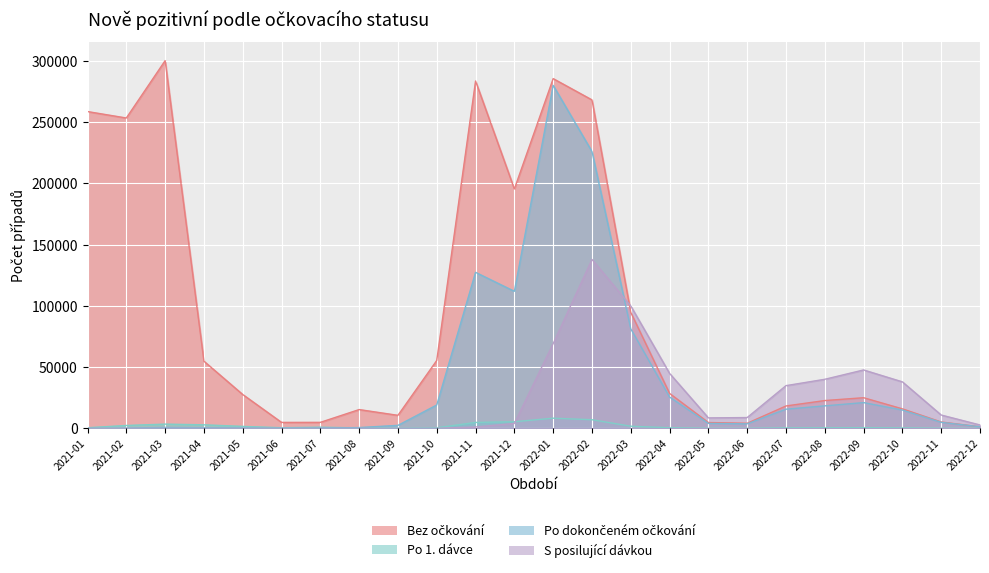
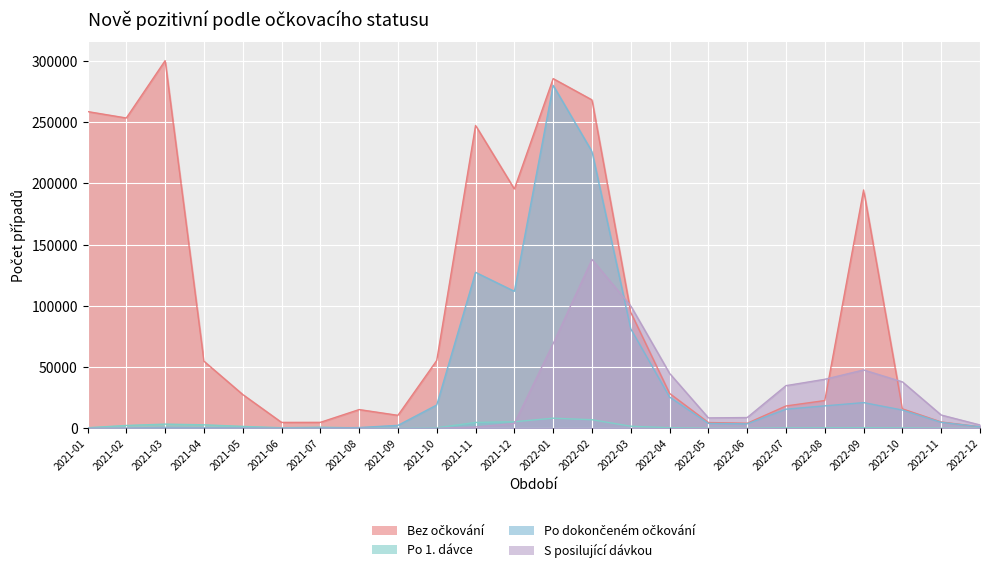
  {
    "Bez očkování": {
      "2021-01": 259000,
      "2021-02": 253000,
      "2021-03": 300000,
      "2021-04": 55000,
      "2021-05": 28000,
      "2021-06": 5000,
      "2021-07": 5000,
      "2021-08": 15000,
      "2021-09": 11000,
      "2021-10": 55000,
-     "2021-11": 284000,
+     "2021-11": 247000,
      "2021-12": 196000,
      "2022-01": 286000,
      "2022-02": 268000,
      "2022-03": 95000,
      "2022-04": 29000,
      "2022-07": 18000,
      "2022-08": 23000,
-     "2022-09": 25000
+     "2022-09": 195000
    }
  }
